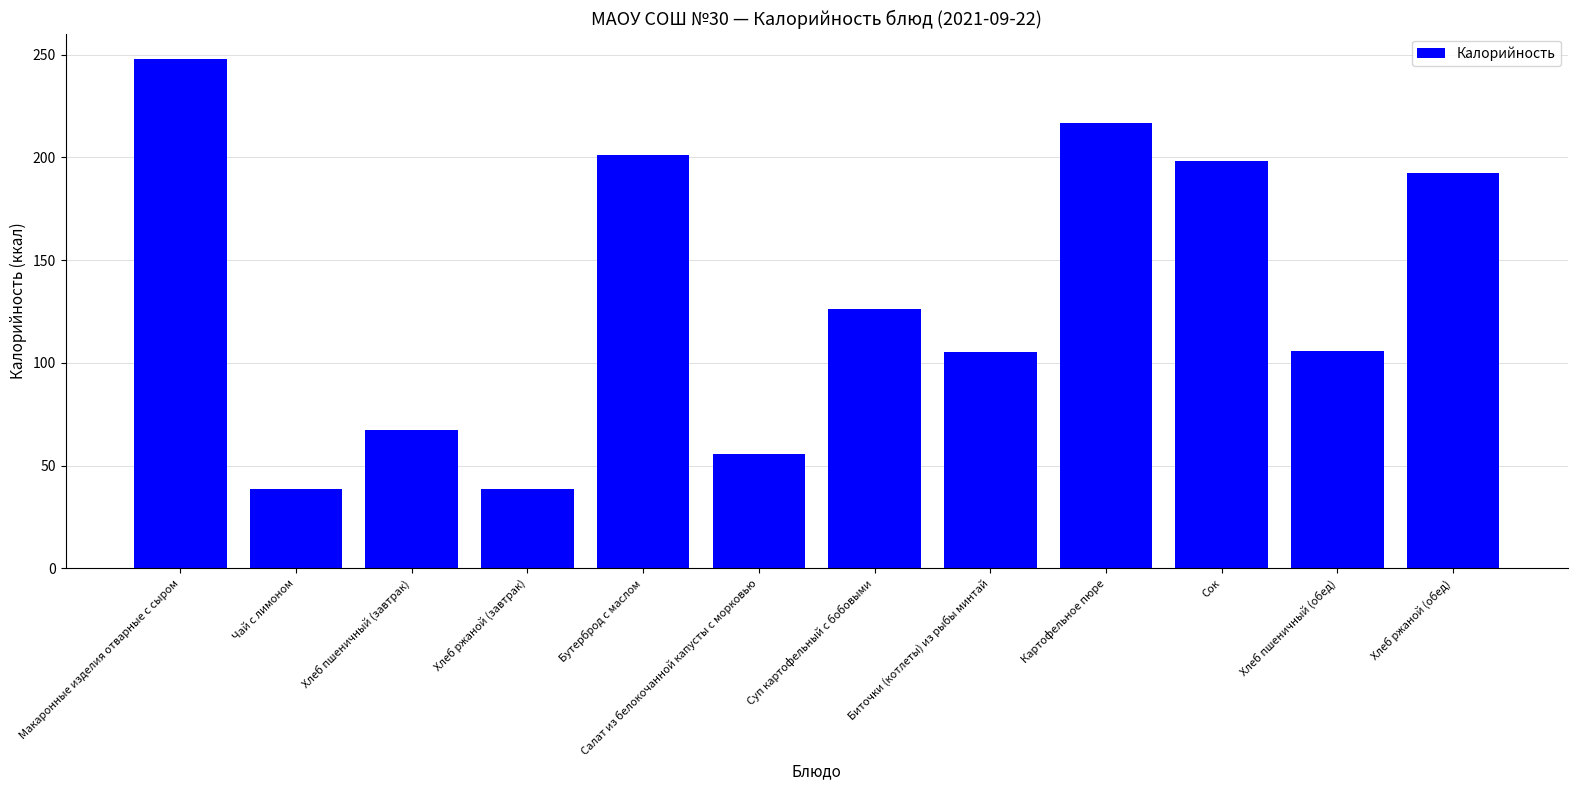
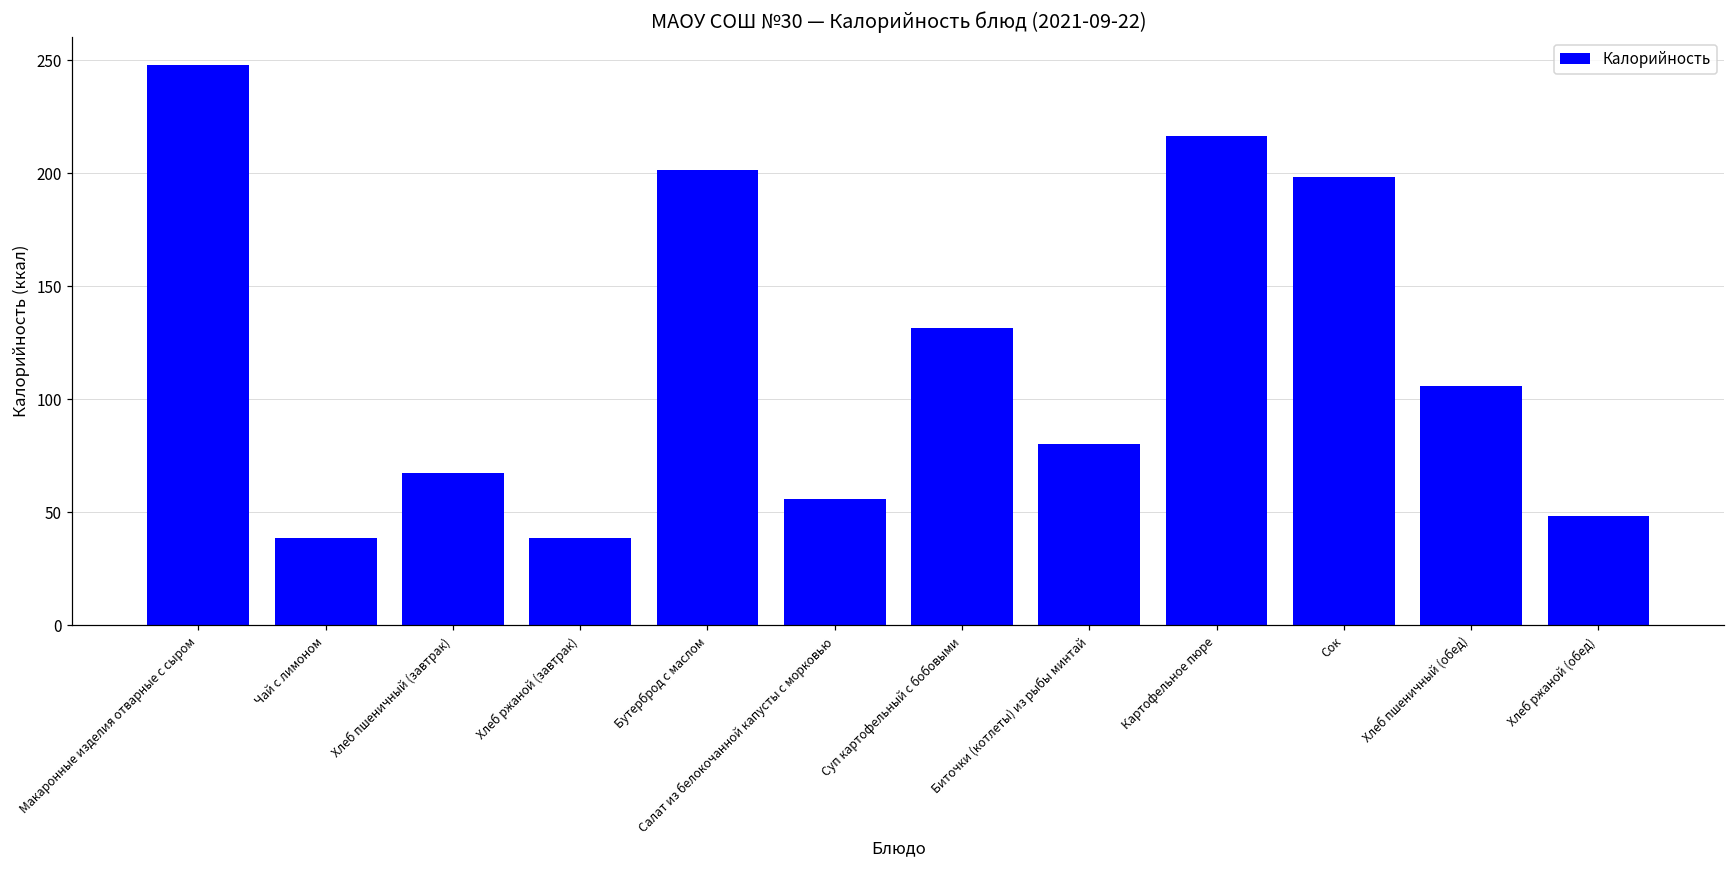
  {
    "Макаронные изделия отварные с сыром": 248,
    "Чай с лимоном": 39,
    "Хлеб пшеничный (завтрак)": 67,
    "Хлеб ржаной (завтрак)": 39,
    "Бутерброд с маслом": 201,
    "Салат из белокочанной капусты с морковью": 56,
-   "Суп картофельный с бобовыми": 126,
-   "Биточки (котлеты) из рыбы минтай": 105,
+   "Суп картофельный с бобовыми": 131,
+   "Биточки (котлеты) из рыбы минтай": 80,
    "Картофельное пюре": 217,
    "Сок": 198,
    "Хлеб пшеничный (обед)": 106,
-   "Хлеб ржаной (обед)": 193
+   "Хлеб ржаной (обед)": 48
  }
